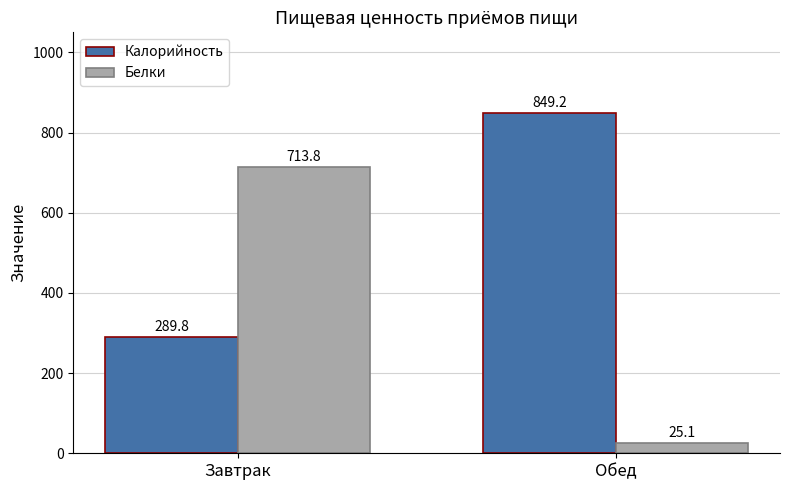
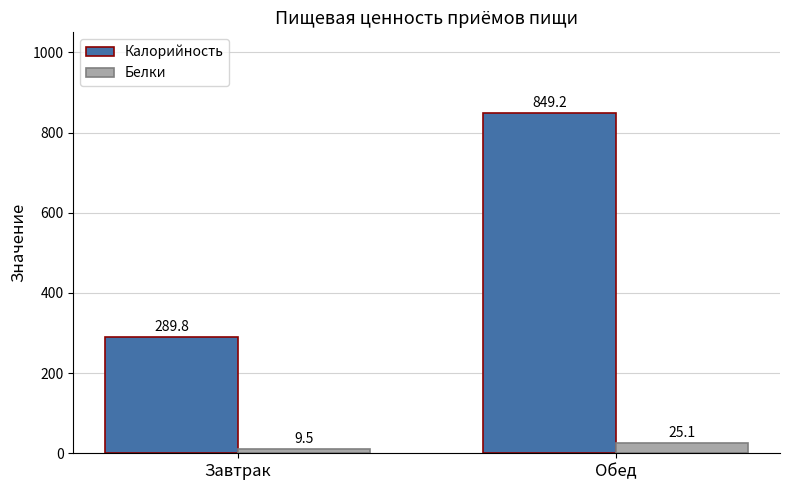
  {
    "Калорийность": {
      "Завтрак": 289.8,
      "Обед": 849.2
    },
    "Белки": {
-     "Завтрак": 713.8,
+     "Завтрак": 9.5,
      "Обед": 25.1
    }
  }
